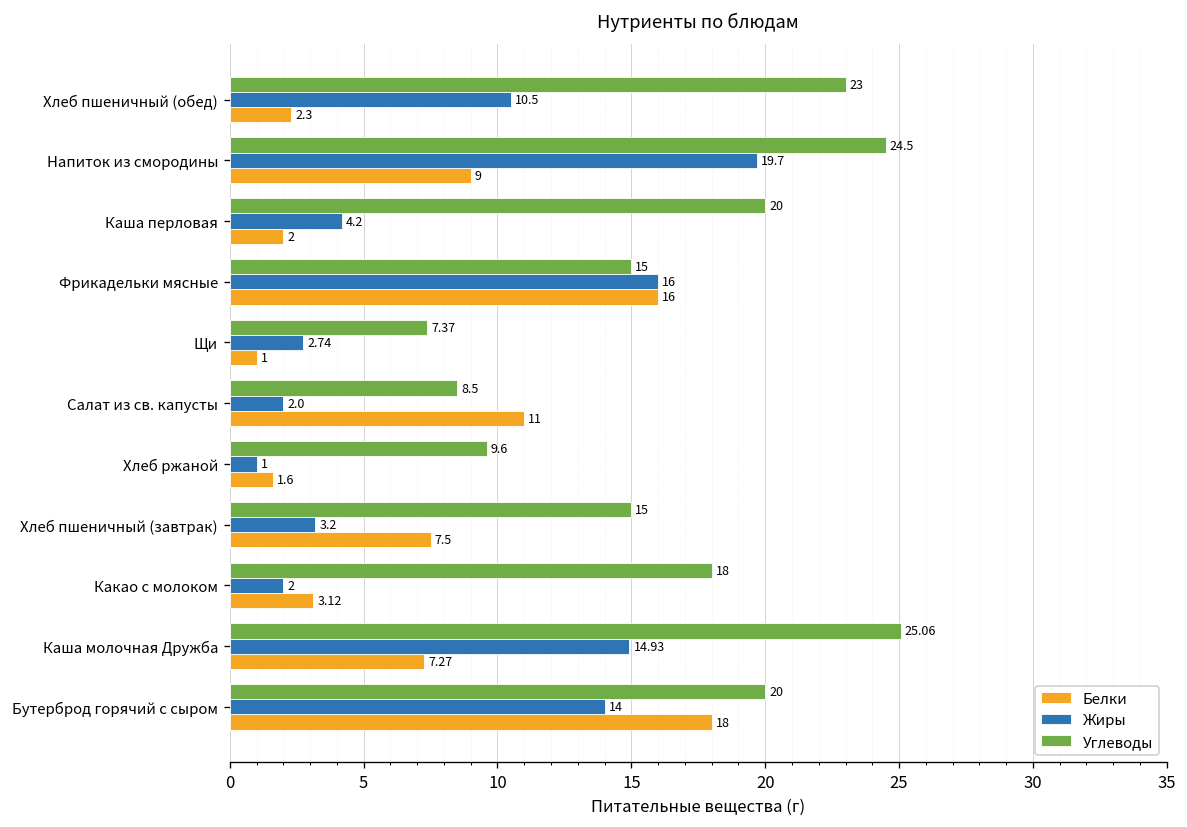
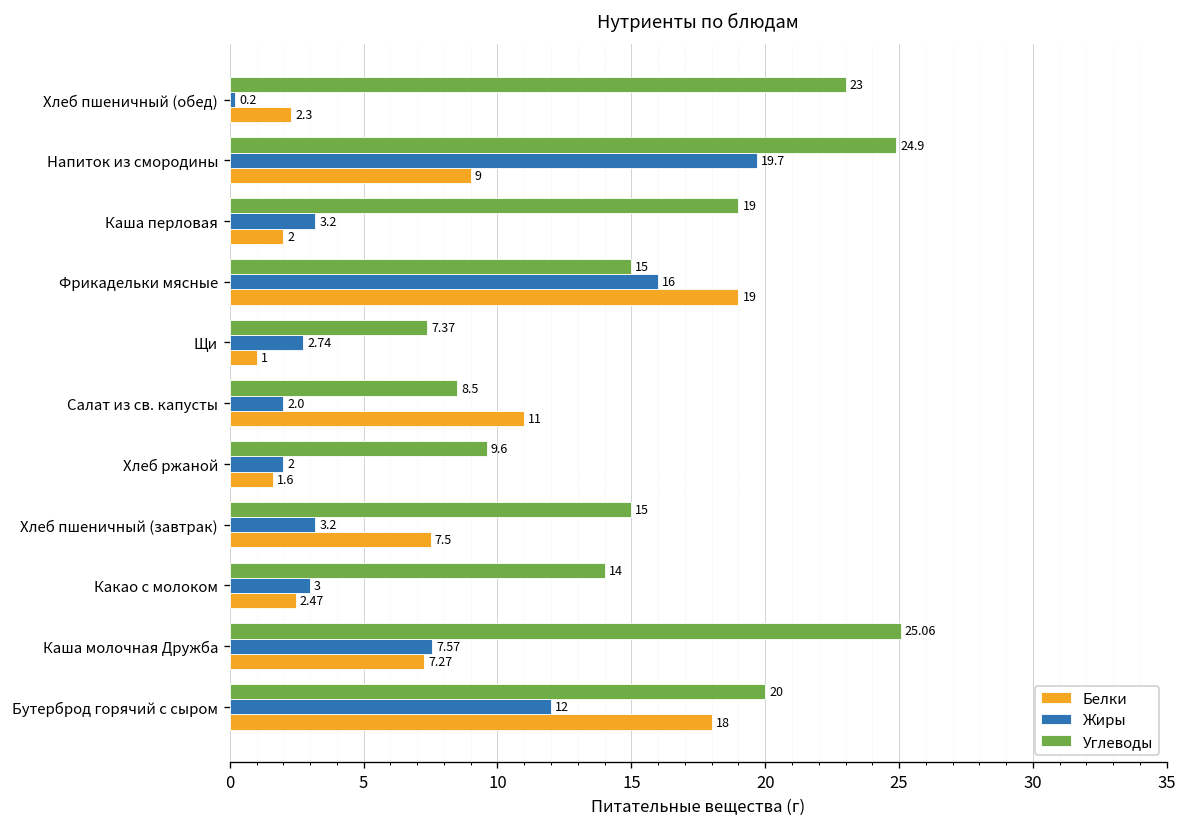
  {
    "Белки": {
      "Хлеб пшеничный (обед)": 2.3,
      "Напиток из смородины": 9,
      "Каша перловая": 2,
-     "Фрикадельки мясные": 16,
+     "Фрикадельки мясные": 19,
      "Щи": 1,
      "Салат из св. капусты": 11,
      "Хлеб ржаной": 1.6,
      "Хлеб пшеничный (завтрак)": 7.5,
-     "Какао с молоком": 3.12,
+     "Какао с молоком": 2.47,
      "Каша молочная Дружба": 7.27,
      "Бутерброд горячий с сыром": 18
    },
    "Жиры": {
-     "Хлеб пшеничный (обед)": 10.5,
+     "Хлеб пшеничный (обед)": 0.2,
      "Напиток из смородины": 19.7,
-     "Каша перловая": 4.2,
+     "Каша перловая": 3.2,
      "Фрикадельки мясные": 16,
      "Щи": 2.74,
      "Салат из св. капусты": 2.0,
-     "Хлеб ржаной": 1,
+     "Хлеб ржаной": 2,
      "Хлеб пшеничный (завтрак)": 3.2,
-     "Какао с молоком": 2,
-     "Каша молочная Дружба": 14.93,
-     "Бутерброд горячий с сыром": 14
+     "Какао с молоком": 3,
+     "Каша молочная Дружба": 7.57,
+     "Бутерброд горячий с сыром": 12
    },
    "Углеводы": {
      "Хлеб пшеничный (обед)": 23,
-     "Напиток из смородины": 24.5,
-     "Каша перловая": 20,
+     "Напиток из смородины": 24.9,
+     "Каша перловая": 19,
      "Фрикадельки мясные": 15,
      "Щи": 7.37,
      "Салат из св. капусты": 8.5,
      "Хлеб ржаной": 9.6,
      "Хлеб пшеничный (завтрак)": 15,
-     "Какао с молоком": 18,
+     "Какао с молоком": 14,
      "Каша молочная Дружба": 25.06,
      "Бутерброд горячий с сыром": 20
    }
  }
